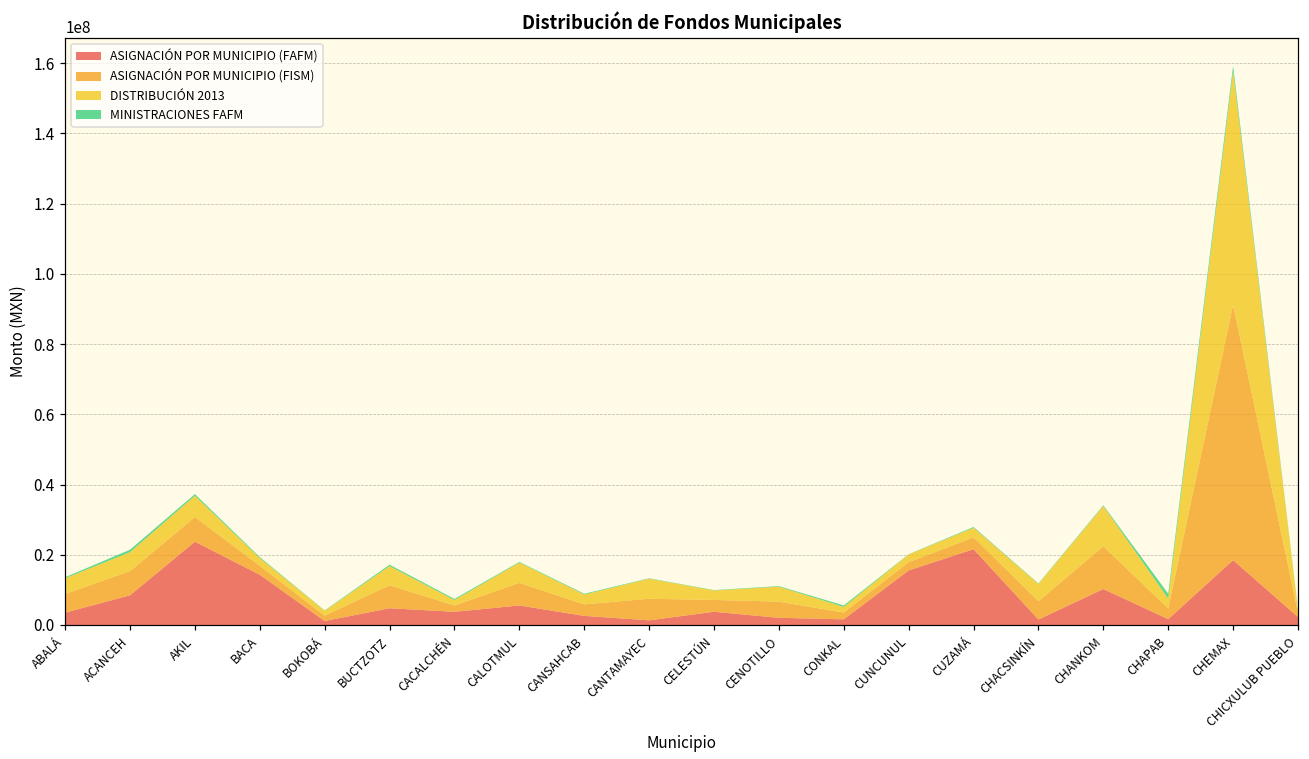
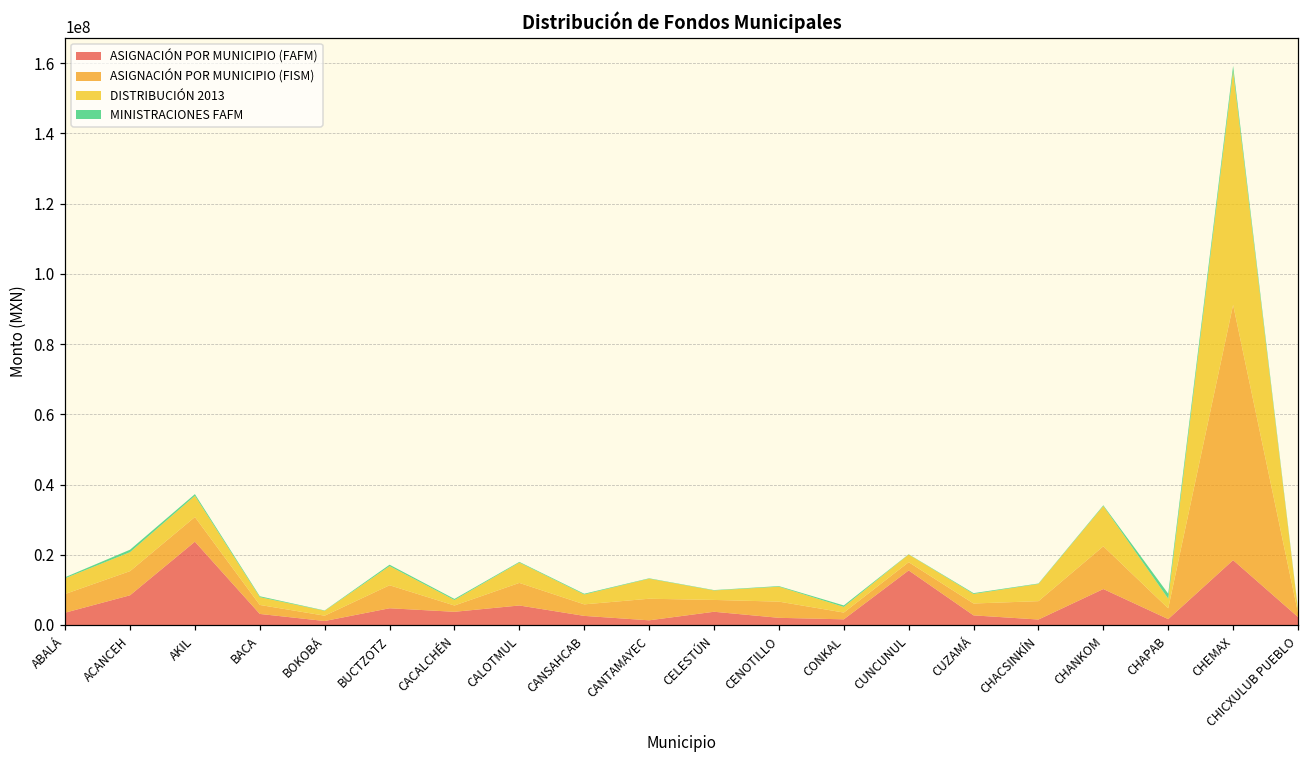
  {
    "ASIGNACIÓN POR MUNICIPIO (FAFM)": {
      "ABALÁ": 4000000,
      "ACANCEH": 8000000,
      "AKIL": 24000000,
-     "BACA": 14000000,
+     "BACA": 3000000,
      "BOKOBÁ": 1000000,
      "BUCTZOTZ": 5000000,
      "CACALCHÉN": 4000000,
      "CALOTMUL": 6000000,
      "CANSAHCAB": 3000000,
      "CANTAMAYEC": 1000000,
      "CELESTÚN": 4000000,
      "CENOTILLO": 2000000,
      "CONKAL": 2000000,
      "CUNCUNUL": 16000000,
-     "CUZAMÁ": 22000000,
+     "CUZAMÁ": 3000000,
      "CHACSINKÍN": 2000000,
      "CHANKOM": 10000000,
      "CHAPAB": 2000000,
      "CHEMAX": 18000000,
      "CHICXULUB PUEBLO": 2000000
    },
    "MINISTRACIONES FAFM": {
      "CHAPAB": 1000000,
      "CHEMAX": 2000000
    }
  }
